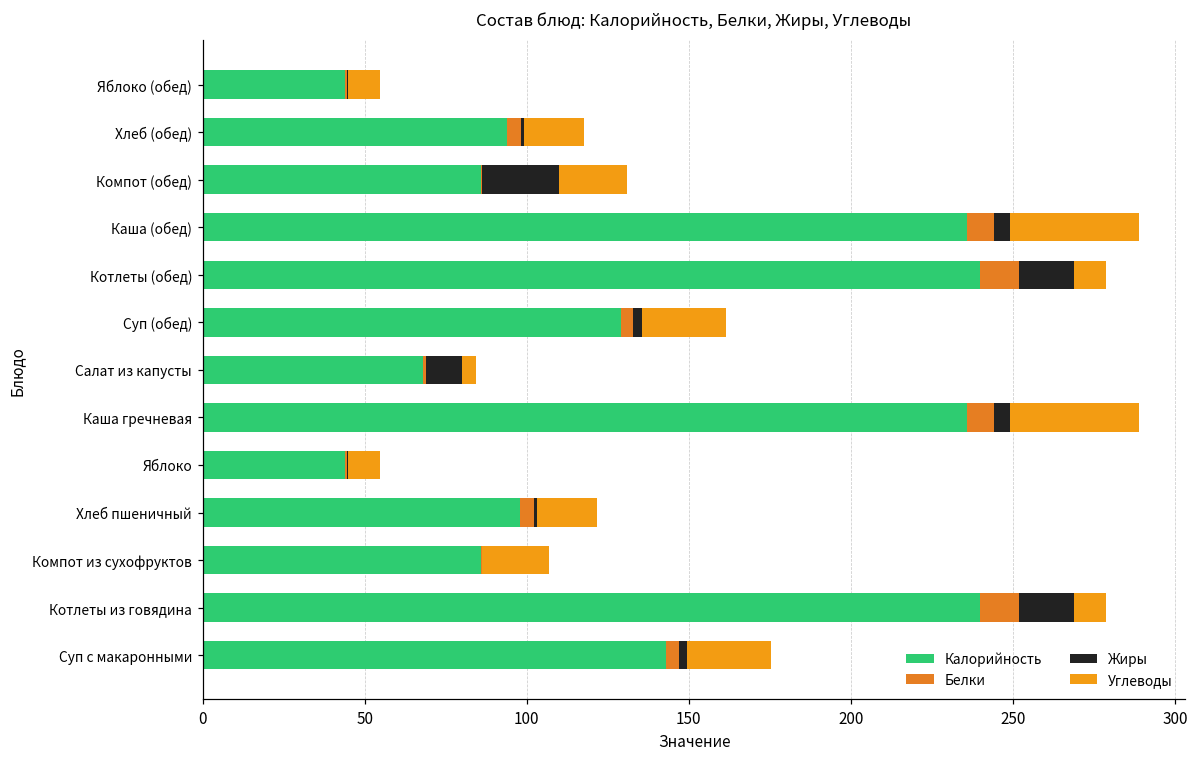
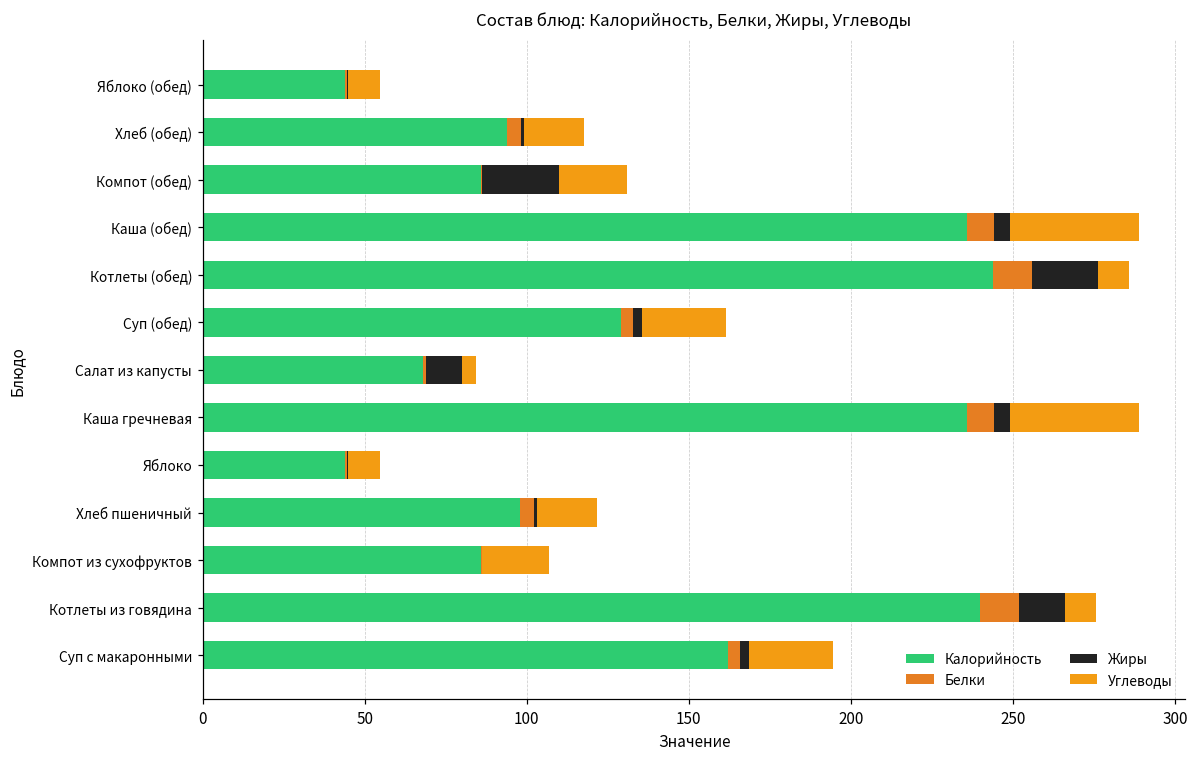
  {
    "Калорийность": {
      "Яблоко (обед)": 44,
      "Хлеб (обед)": 94,
      "Компот (обед)": 86,
      "Каша (обед)": 236,
-     "Котлеты (обед)": 240,
+     "Котлеты (обед)": 244,
      "Суп (обед)": 129,
      "Салат из капусты": 68,
      "Каша гречневая": 236,
      "Яблоко": 44,
      "Хлеб пшеничный": 98,
      "Компот из сухофруктов": 86,
      "Котлеты из говядина": 240,
-     "Суп с макаронными": 143
+     "Суп с макаронными": 162
    },
    "Жиры": {
      "Компот (обед)": 24,
      "Каша (обед)": 5,
-     "Котлеты (обед)": 17,
+     "Котлеты (обед)": 20,
      "Суп (обед)": 3,
      "Салат из капусты": 11,
      "Каша гречневая": 5,
      "Компот из сухофруктов": 0,
-     "Котлеты из говядина": 17,
+     "Котлеты из говядина": 14,
      "Суп с макаронными": 3
    }
  }
